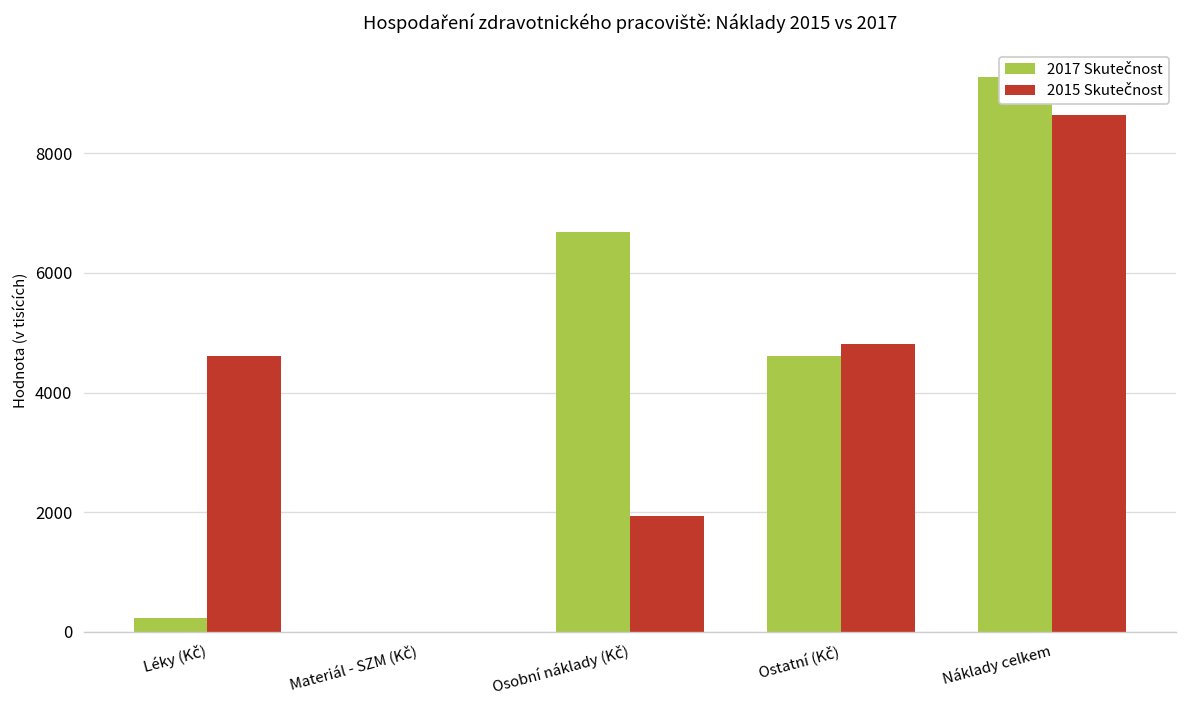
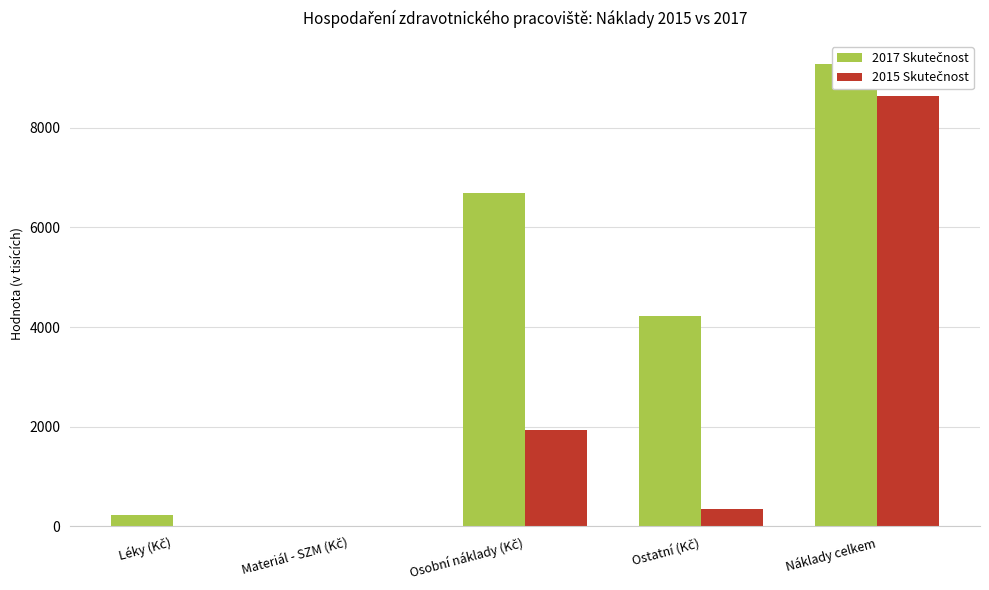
  {
    "2017 Skutečnost": {
      "Léky (Kč)": 200,
      "Osobní náklady (Kč)": 6700,
-     "Ostatní (Kč)": 4600
+     "Ostatní (Kč)": 4200
    },
    "2015 Skutečnost": {
-     "Léky (Kč)": 4600,
+     "Léky (Kč)": 0,
      "Materiál - SZM (Kč)": 0,
      "Osobní náklady (Kč)": 1900,
-     "Ostatní (Kč)": 4800,
+     "Ostatní (Kč)": 300,
      "Náklady celkem": 8600
    }
  }
